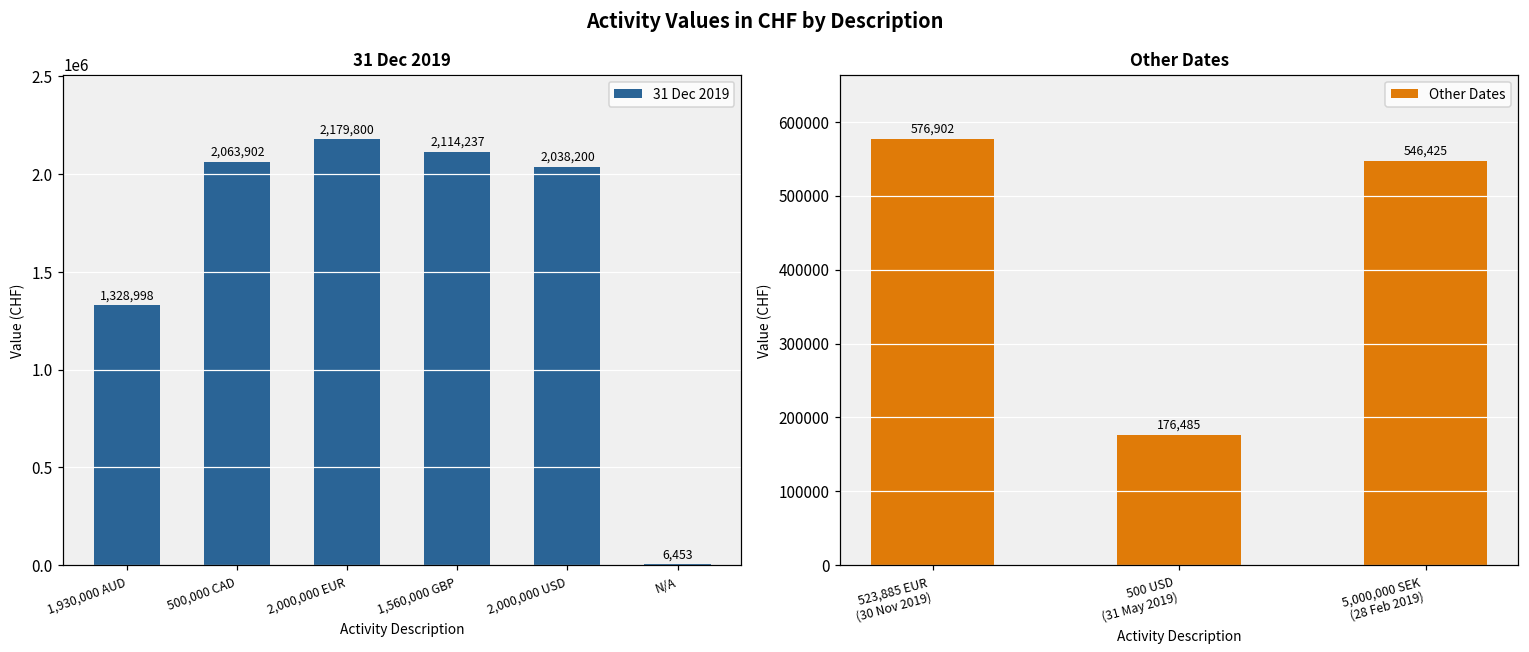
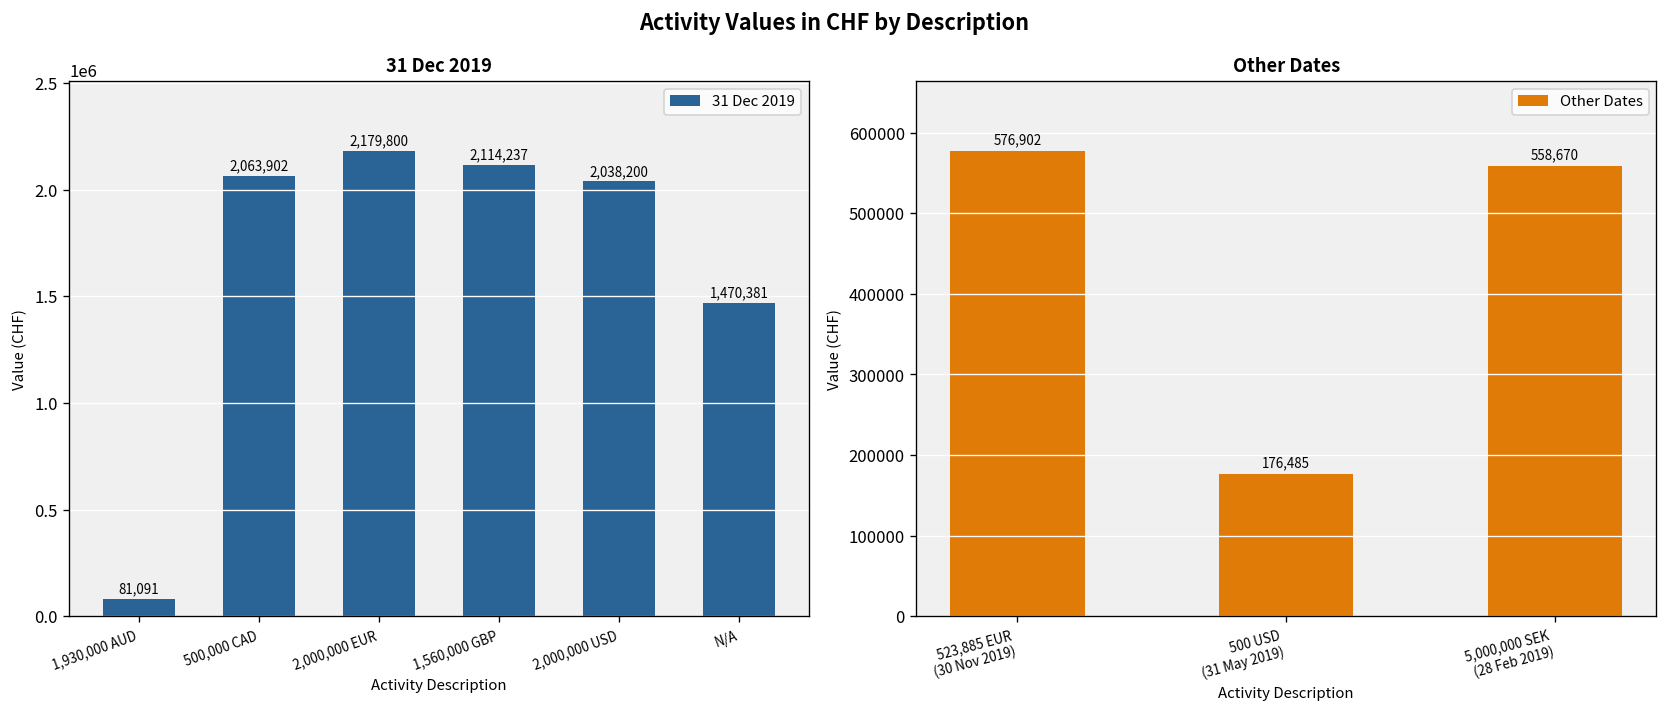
  {
    "31 Dec 2019": {
-     "1,930,000 AUD": "1,328,998",
+     "1,930,000 AUD": "81,091",
      "500,000 CAD": "2,063,902",
      "2,000,000 EUR": "2,179,800",
      "1,560,000 GBP": "2,114,237",
      "2,000,000 USD": "2,038,200",
-     "N/A": "6,453"
+     "N/A": "1,470,381"
    },
    "Other Dates": {
      "523,885 EUR (30 Nov 2019)": "576,902",
      "500 USD (31 May 2019)": "176,485",
-     "5,000,000 SEK (28 Feb 2019)": "546,425"
+     "5,000,000 SEK (28 Feb 2019)": "558,670"
    }
  }
